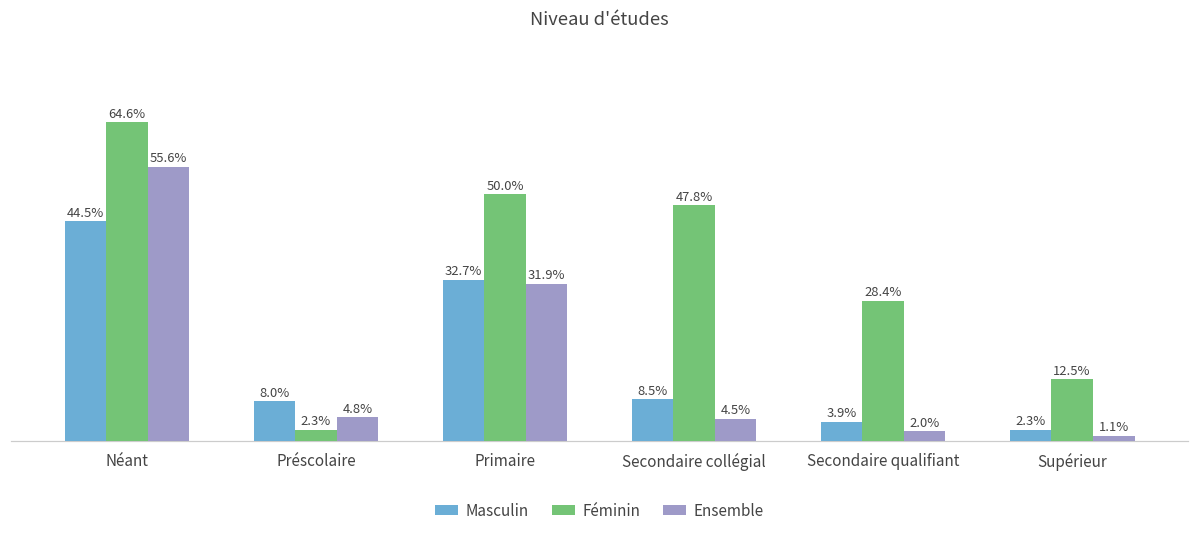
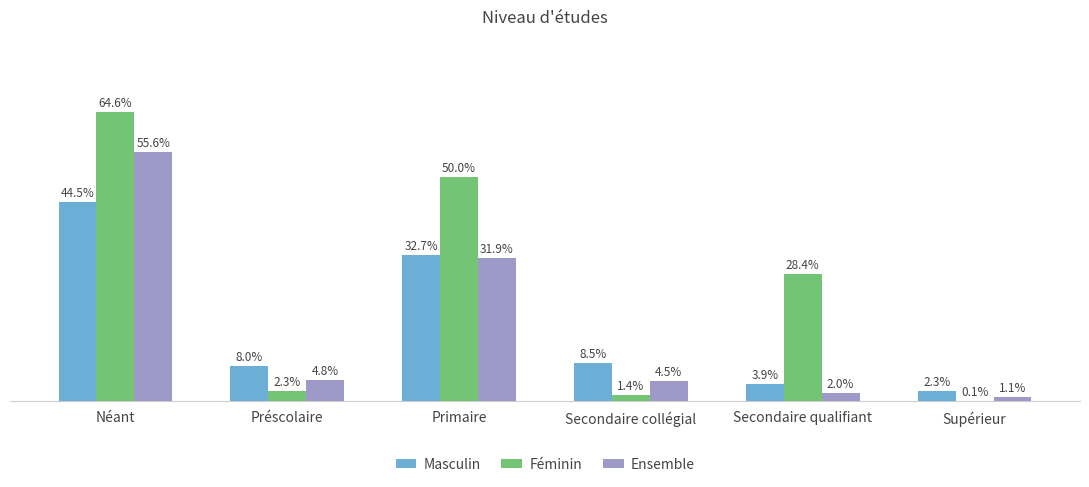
  {
    "Féminin": {
      "Néant": "64.6%",
      "Préscolaire": "2.3%",
      "Primaire": "50.0%",
-     "Secondaire collégial": "47.8%",
+     "Secondaire collégial": "1.4%",
      "Secondaire qualifiant": "28.4%",
-     "Supérieur": "12.5%"
+     "Supérieur": "0.1%"
    }
  }
